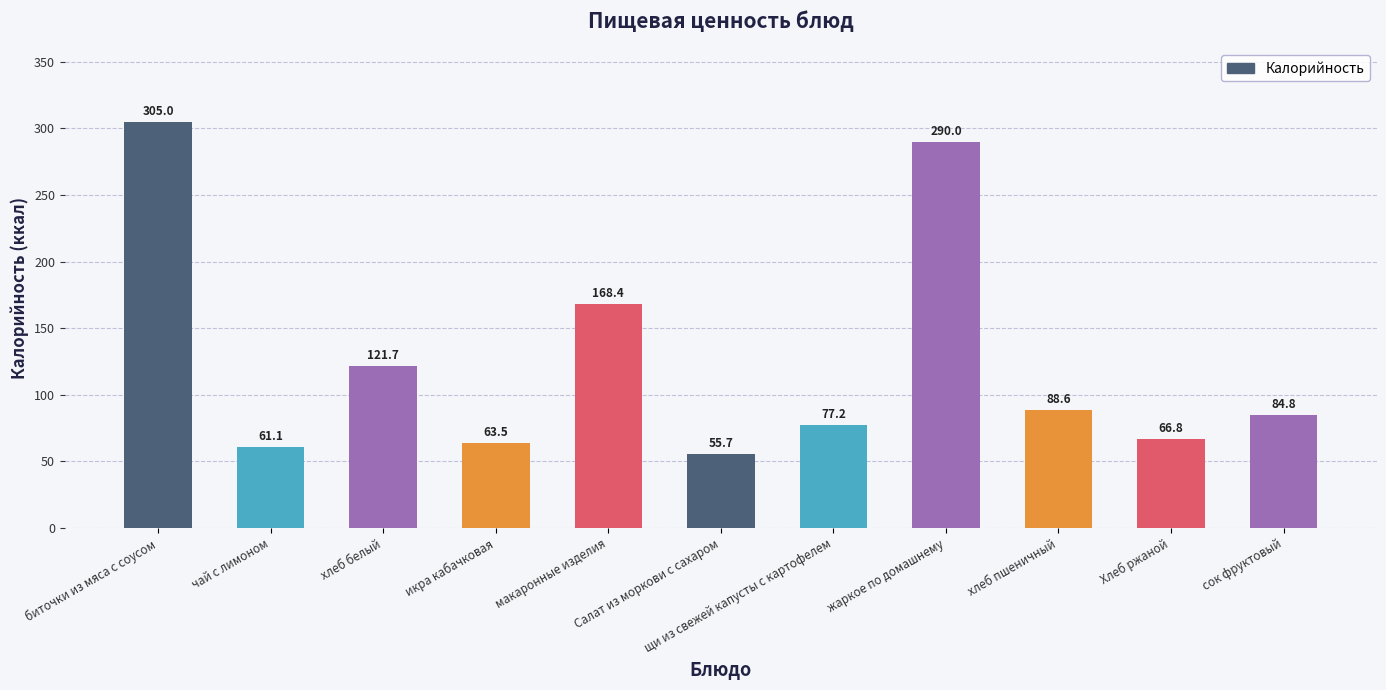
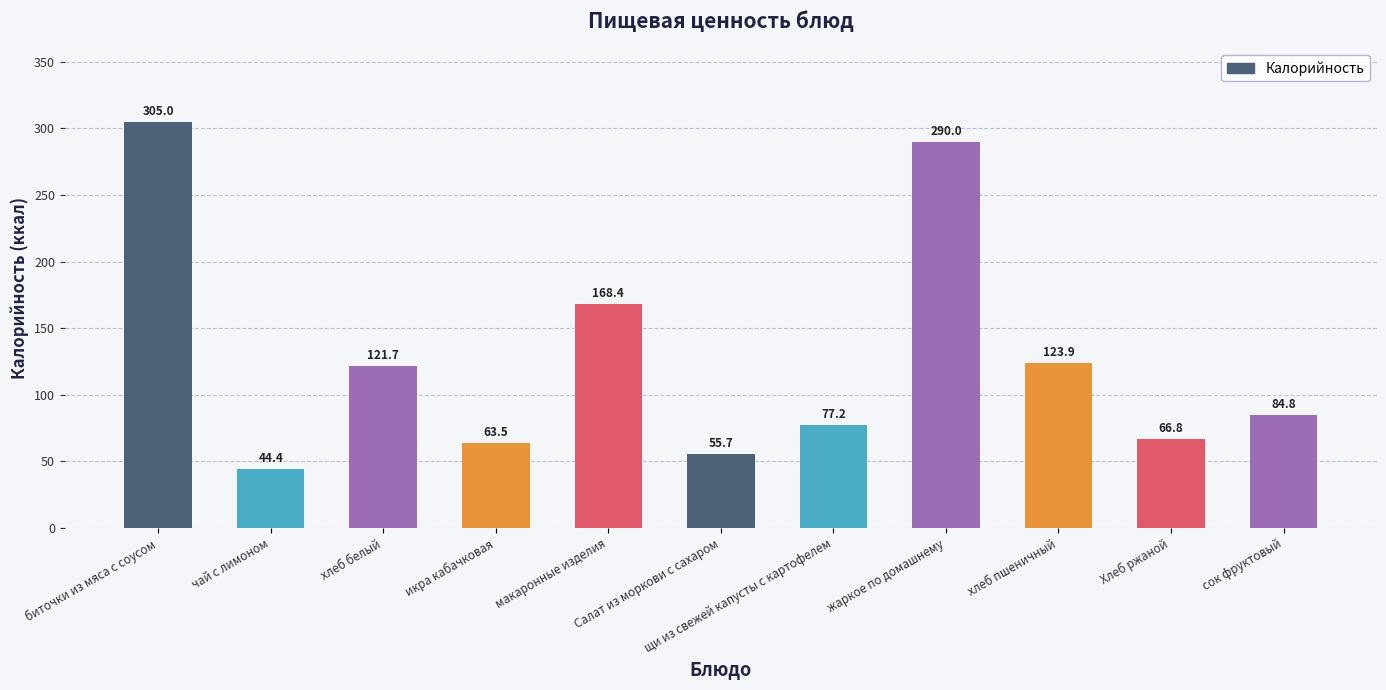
  {
    "биточки из мяса с соусом": 305.0,
-   "чай с лимоном": 61.1,
+   "чай с лимоном": 44.4,
    "хлеб белый": 121.7,
    "икра кабачковая": 63.5,
    "макаронные изделия": 168.4,
    "Салат из моркови с сахаром": 55.7,
    "щи из свежей капусты с картофелем": 77.2,
    "жаркое по домашнему": 290.0,
-   "хлеб пшеничный": 88.6,
+   "хлеб пшеничный": 123.9,
    "Хлеб ржаной": 66.8,
    "сок фруктовый": 84.8
  }
